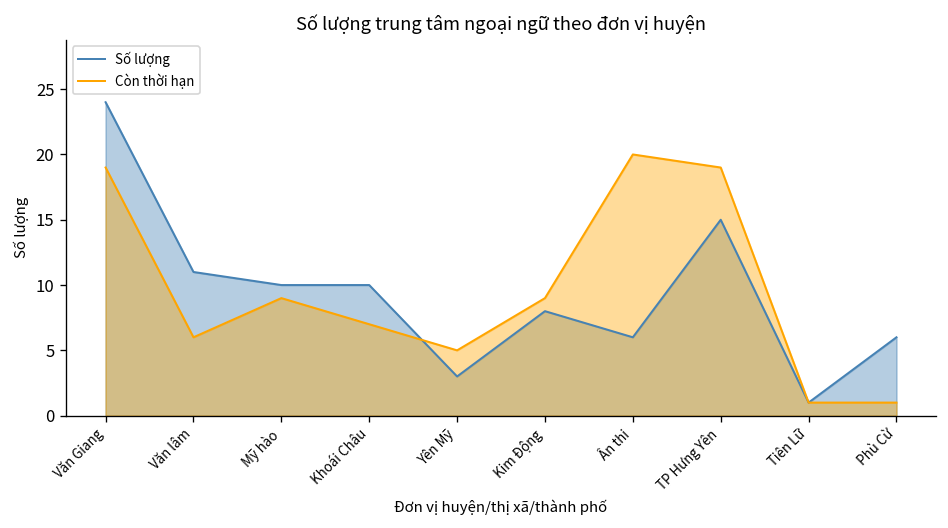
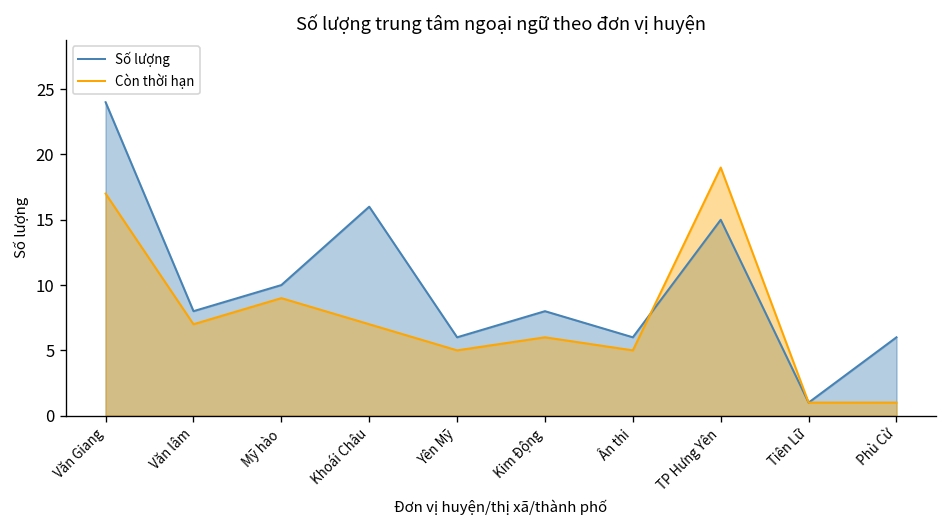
  {
    "Số lượng": {
      "Văn Giang": 24,
-     "Văn lâm": 11,
+     "Văn lâm": 8,
      "Mỹ hào": 10,
-     "Khoái Châu": 10,
-     "Yên Mỹ": 3,
+     "Khoái Châu": 16,
+     "Yên Mỹ": 6,
      "Kim Động": 8,
      "Ân thi": 6,
      "TP Hưng Yên": 15,
      "Phù Cừ": 6
    },
    "Còn thời hạn": {
-     "Văn Giang": 19,
-     "Văn lâm": 6,
+     "Văn Giang": 17,
+     "Văn lâm": 7,
      "Mỹ hào": 9,
      "Khoái Châu": 7,
      "Yên Mỹ": 5,
-     "Kim Động": 9,
-     "Ân thi": 20,
+     "Kim Động": 6,
+     "Ân thi": 5,
      "TP Hưng Yên": 19,
      "Phù Cừ": 1
    }
  }
